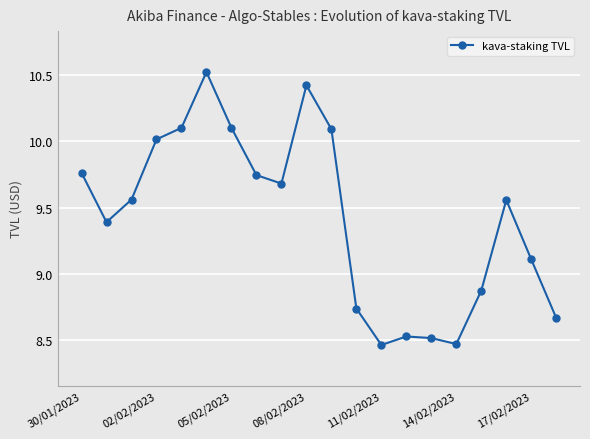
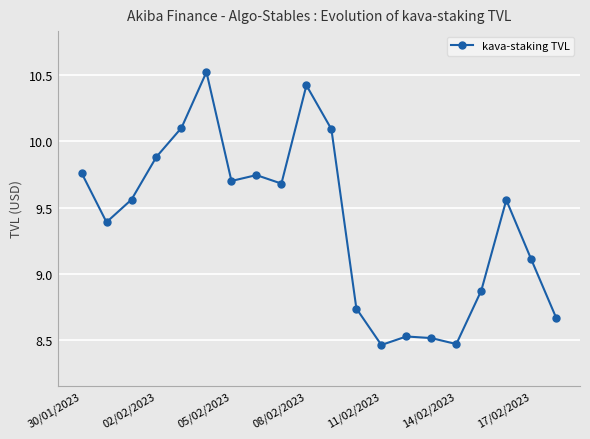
  {
    "30/01/2023": 9.76,
-   "02/02/2023": 10.01,
-   "05/02/2023": 10.1,
+   "02/02/2023": 9.88,
+   "05/02/2023": 9.7,
    "08/02/2023": 10.42,
    "11/02/2023": 8.47,
    "14/02/2023": 8.47,
    "17/02/2023": 9.11
  }
